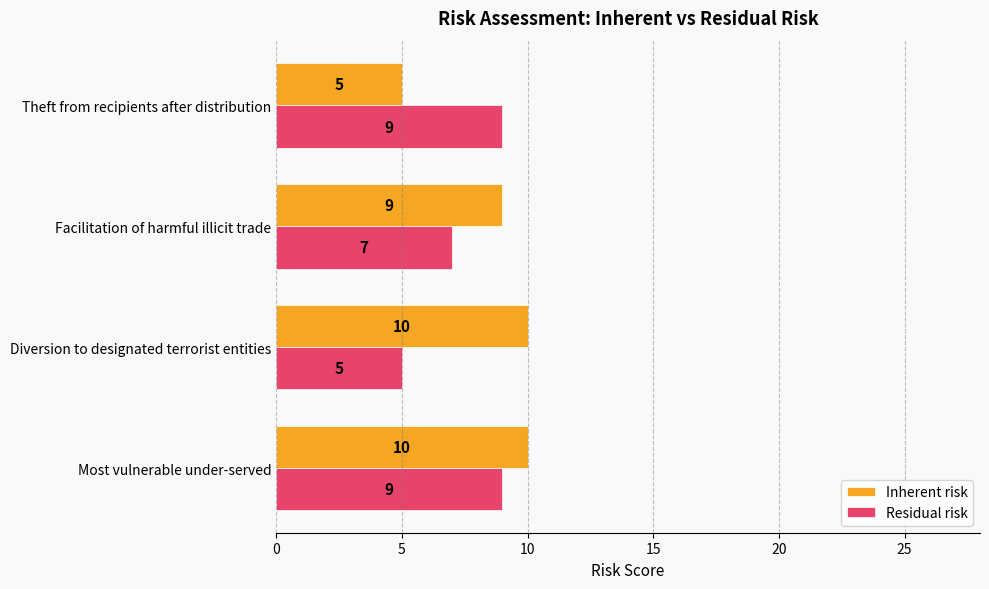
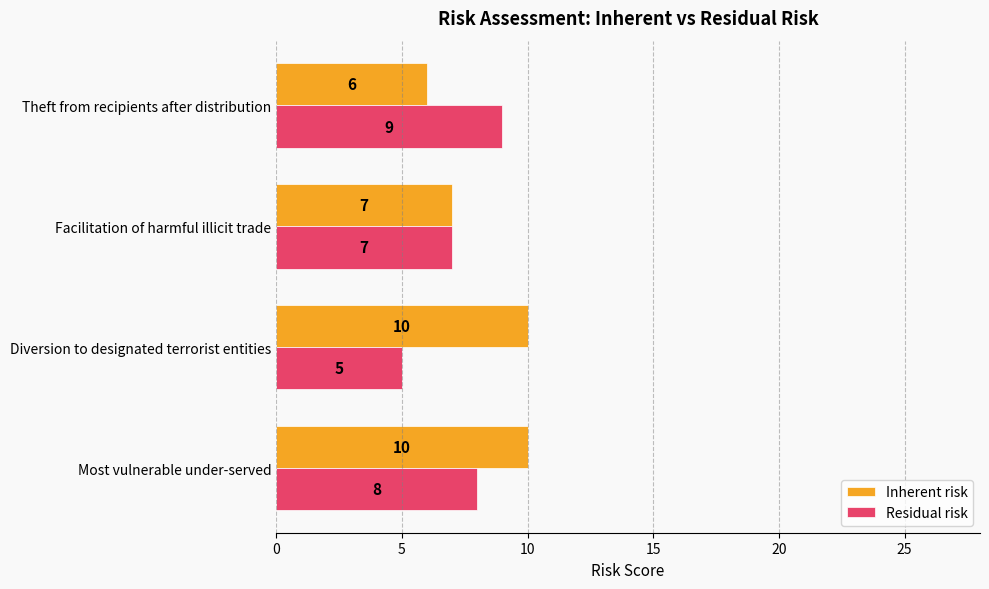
  {
    "Inherent risk": {
-     "Theft from recipients after distribution": 5,
-     "Facilitation of harmful illicit trade": 9,
+     "Theft from recipients after distribution": 6,
+     "Facilitation of harmful illicit trade": 7,
      "Diversion to designated terrorist entities": 10,
      "Most vulnerable under-served": 10
    },
    "Residual risk": {
      "Theft from recipients after distribution": 9,
      "Facilitation of harmful illicit trade": 7,
      "Diversion to designated terrorist entities": 5,
-     "Most vulnerable under-served": 9
+     "Most vulnerable under-served": 8
    }
  }
